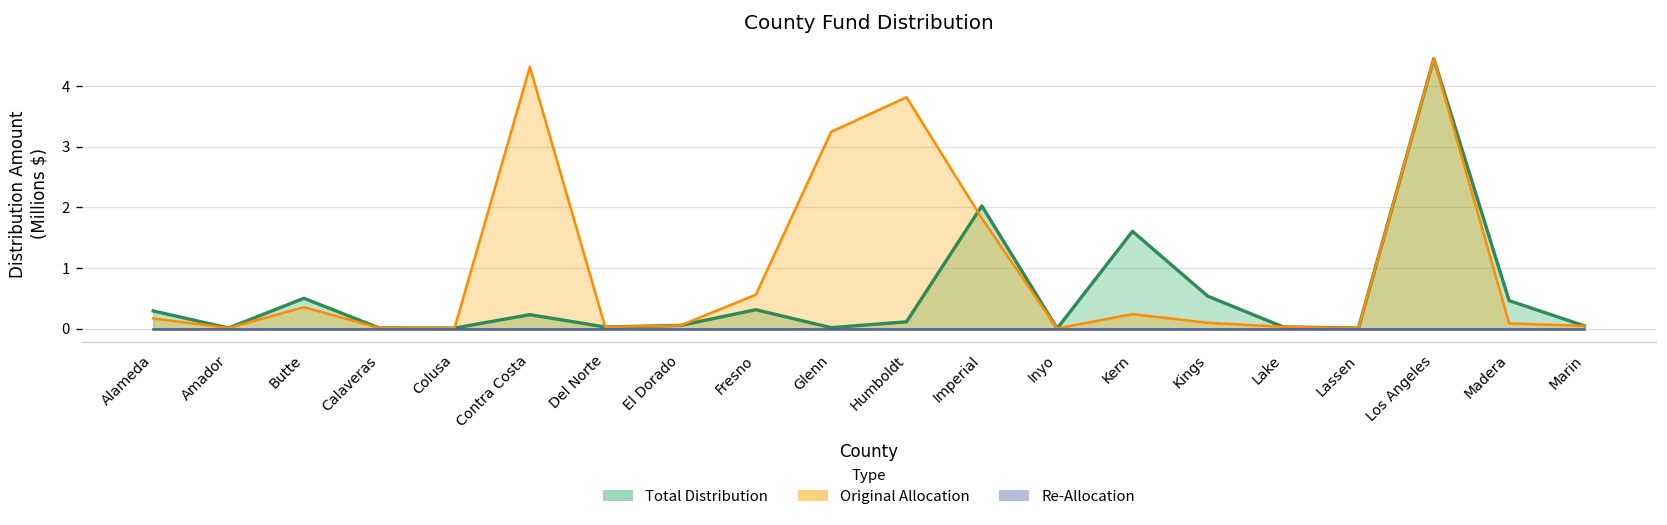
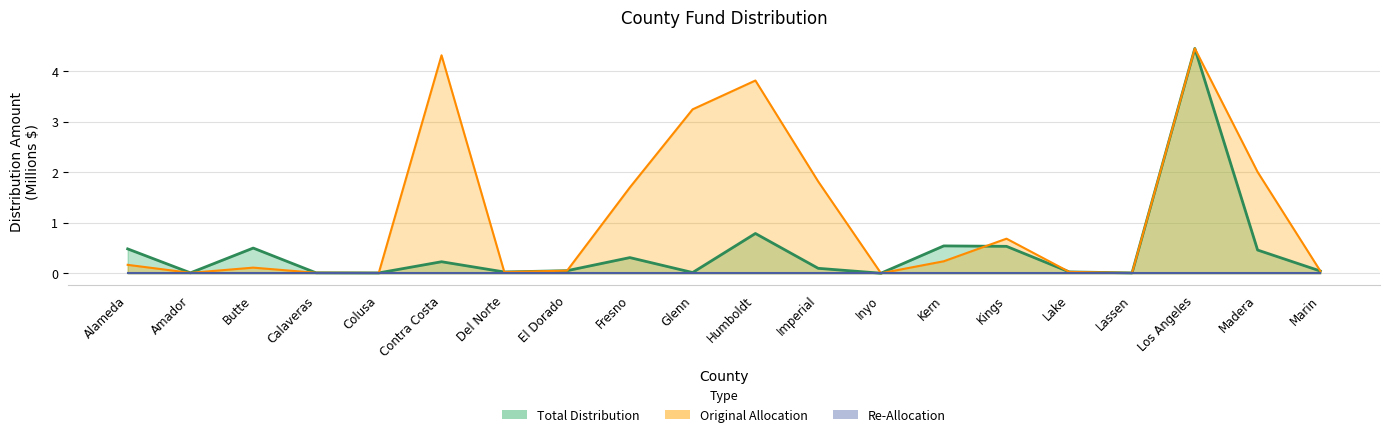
  {
    "Total Distribution": {
-     "Alameda": 0.3,
+     "Alameda": 0.5,
      "Butte": 0.5,
      "Contra Costa": 0.2,
      "Fresno": 0.3,
-     "Humboldt": 0.1,
-     "Imperial": 2.0,
-     "Kern": 1.6,
+     "Humboldt": 0.8,
+     "Imperial": 0.1,
+     "Kern": 0.5,
      "Kings": 0.5,
      "Madera": 0.5
    },
    "Original Allocation": {
      "Alameda": 0.2,
-     "Butte": 0.4,
+     "Butte": 0.1,
      "Contra Costa": 4.3,
-     "Fresno": 0.6,
+     "Fresno": 1.7,
      "Glenn": 3.2,
      "Humboldt": 3.8,
      "Imperial": 1.8,
      "Kern": 0.2,
-     "Kings": 0.1,
-     "Madera": 0.1
+     "Kings": 0.7,
+     "Madera": 2.0
    },
    "Re-Allocation": {
      "Alameda": 0.0,
      "Butte": 0.0,
      "Contra Costa": 0.0,
      "El Dorado": 0.0,
      "Fresno": 0.0,
      "Humboldt": 0.0,
      "Imperial": 0.0,
      "Kern": 0.0,
      "Kings": 0.0,
      "Los Angeles": 0.0,
      "Madera": 0.0
    }
  }
